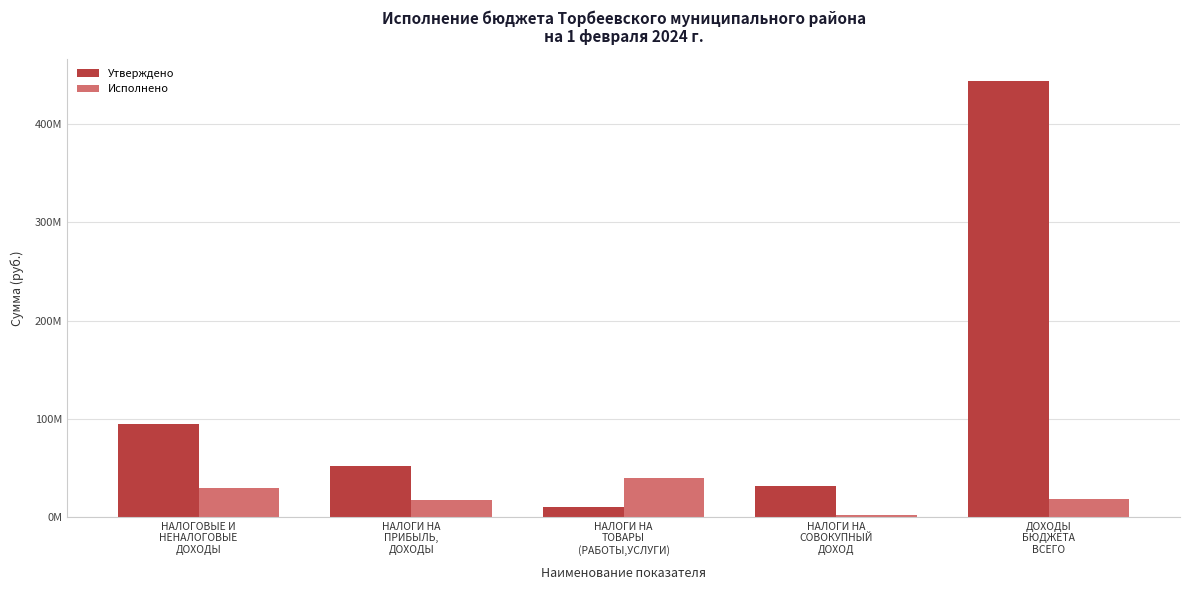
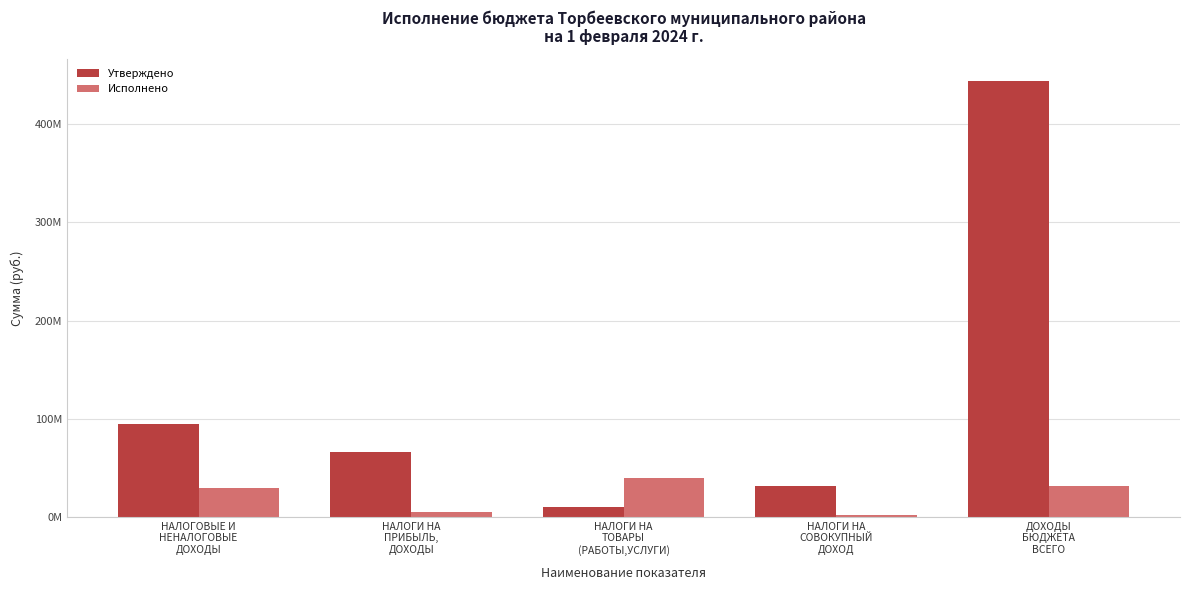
  {
    "Утверждено": {
      "НАЛОГОВЫЕ И НЕНАЛОГОВЫЕ ДОХОДЫ": 90000000,
-     "НАЛОГИ НА ПРИБЫЛЬ, ДОХОДЫ": 50000000,
+     "НАЛОГИ НА ПРИБЫЛЬ, ДОХОДЫ": 70000000,
      "НАЛОГИ НА ТОВАРЫ (РАБОТЫ,УСЛУГИ)": 10000000,
      "НАЛОГИ НА СОВОКУПНЫЙ ДОХОД": 30000000,
      "ДОХОДЫ БЮДЖЕТА ВСЕГО": 440000000
    },
    "Исполнено": {
      "НАЛОГОВЫЕ И НЕНАЛОГОВЫЕ ДОХОДЫ": 30000000,
-     "НАЛОГИ НА ПРИБЫЛЬ, ДОХОДЫ": 20000000,
+     "НАЛОГИ НА ПРИБЫЛЬ, ДОХОДЫ": 10000000,
      "НАЛОГИ НА ТОВАРЫ (РАБОТЫ,УСЛУГИ)": 40000000,
-     "ДОХОДЫ БЮДЖЕТА ВСЕГО": 20000000
+     "ДОХОДЫ БЮДЖЕТА ВСЕГО": 30000000
    }
  }
